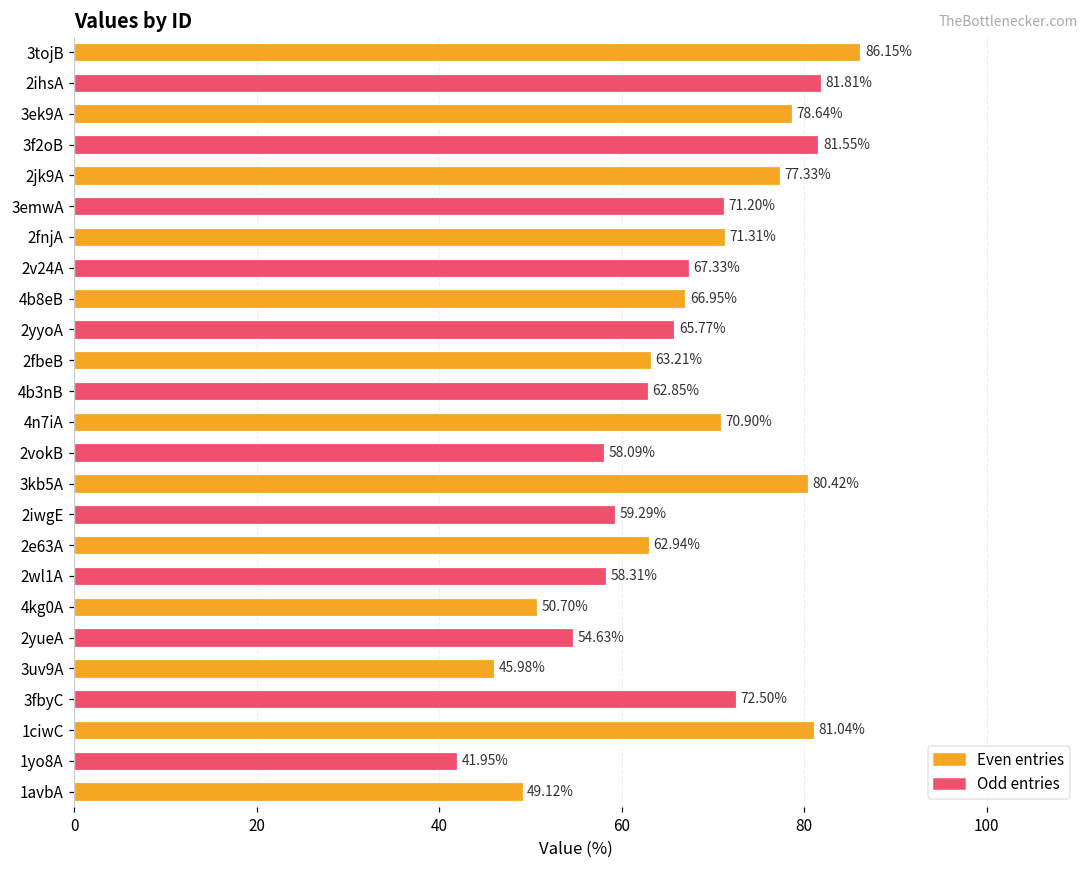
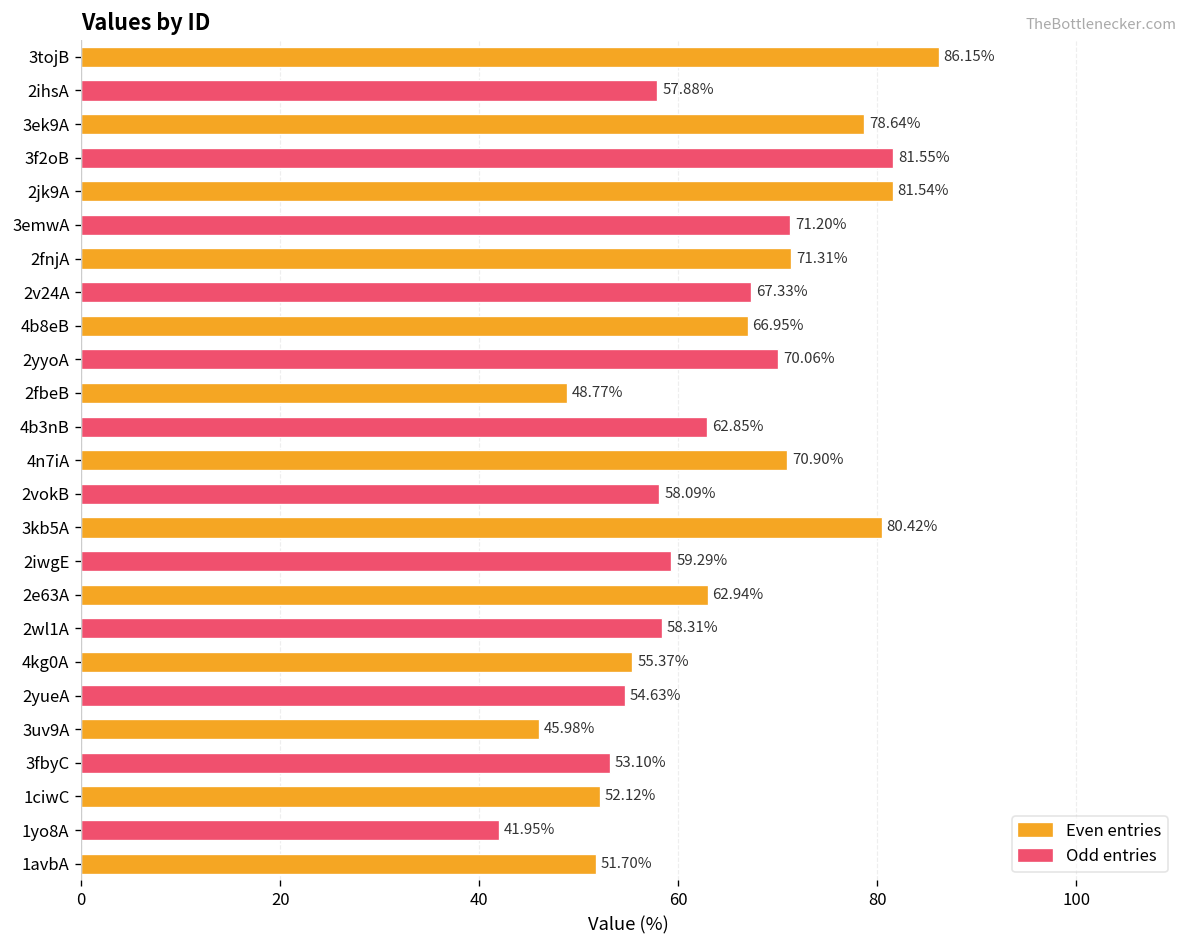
  {
    "3tojB": "86.15%",
-   "2ihsA": "81.81%",
+   "2ihsA": "57.88%",
    "3ek9A": "78.64%",
    "3f2oB": "81.55%",
-   "2jk9A": "77.33%",
+   "2jk9A": "81.54%",
    "3emwA": "71.20%",
    "2fnjA": "71.31%",
    "2v24A": "67.33%",
    "4b8eB": "66.95%",
-   "2yyoA": "65.77%",
-   "2fbeB": "63.21%",
+   "2yyoA": "70.06%",
+   "2fbeB": "48.77%",
    "4b3nB": "62.85%",
    "4n7iA": "70.90%",
    "2vokB": "58.09%",
    "3kb5A": "80.42%",
    "2iwgE": "59.29%",
    "2e63A": "62.94%",
    "2wl1A": "58.31%",
-   "4kg0A": "50.70%",
+   "4kg0A": "55.37%",
    "2yueA": "54.63%",
    "3uv9A": "45.98%",
-   "3fbyC": "72.50%",
-   "1ciwC": "81.04%",
+   "3fbyC": "53.10%",
+   "1ciwC": "52.12%",
    "1yo8A": "41.95%",
-   "1avbA": "49.12%"
+   "1avbA": "51.70%"
  }
